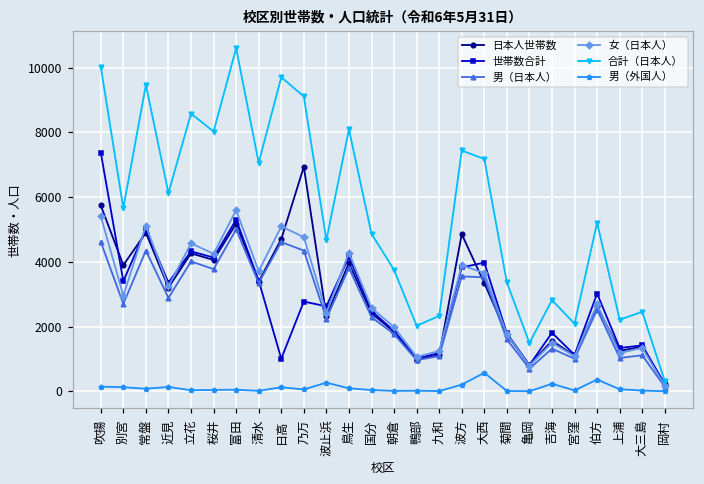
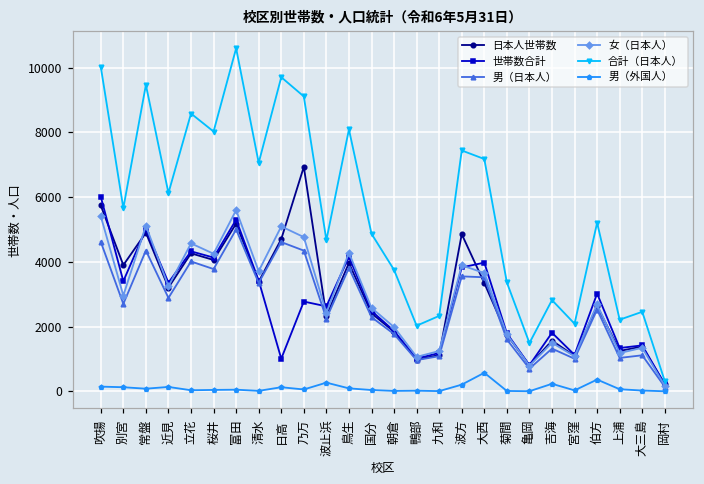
  {
    "日本人世帯数": {
      "吹揚": 5700,
      "別宮": 3900,
      "常盤": 4900,
      "富田": 5200,
      "日高": 4700,
      "乃万": 6900,
      "鳥生": 4000,
      "波方": 4900,
      "大西": 3300
    },
    "世帯数合計": {
-     "吹揚": 7400,
+     "吹揚": 6000,
      "別宮": 3400,
      "常盤": 5000,
      "近見": 3400,
      "富田": 5300,
      "日高": 1000,
      "乃万": 2800,
      "波止浜": 2600,
      "鳥生": 4200,
      "大西": 4000,
      "吉海": 1800,
      "伯方": 3000,
      "上浦": 1300
    }
  }
